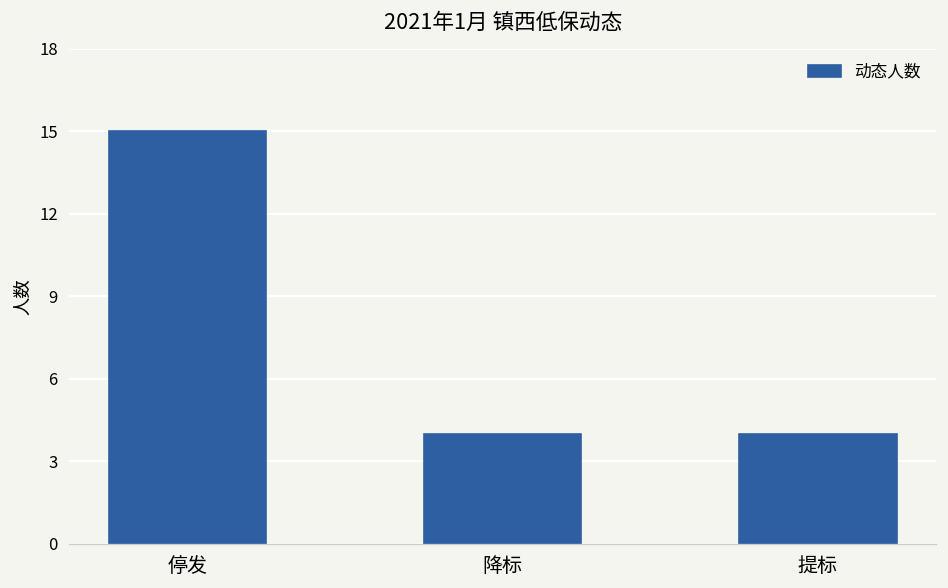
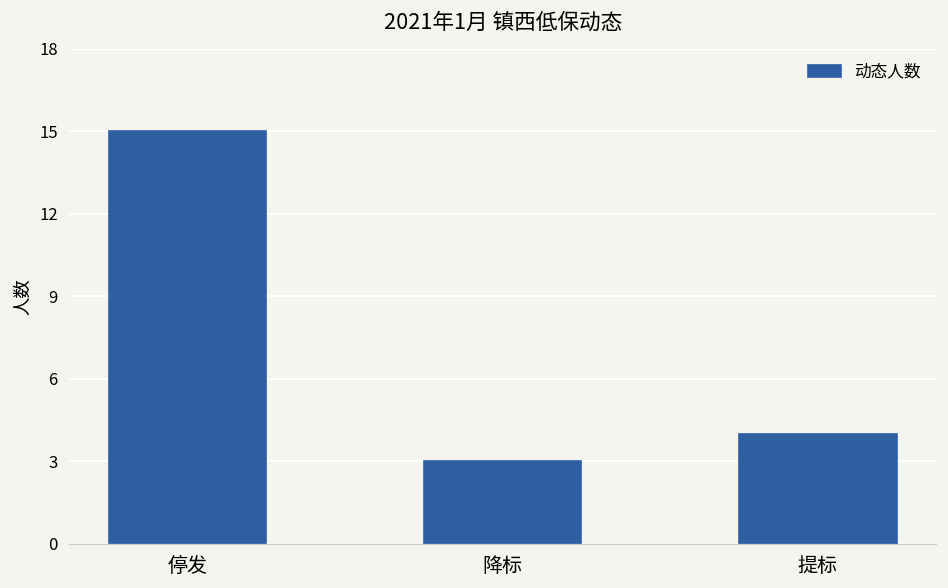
  {
    "停发": 15,
-   "降标": 4,
+   "降标": 3,
    "提标": 4
  }
